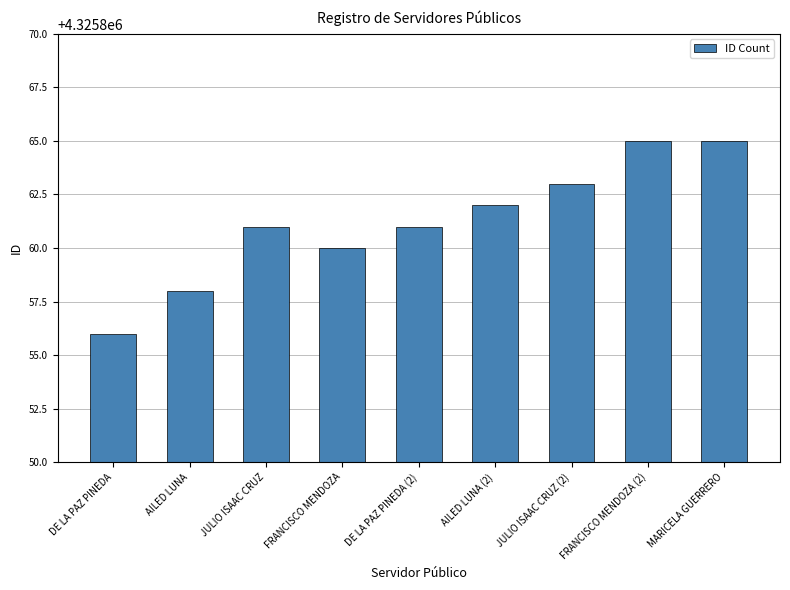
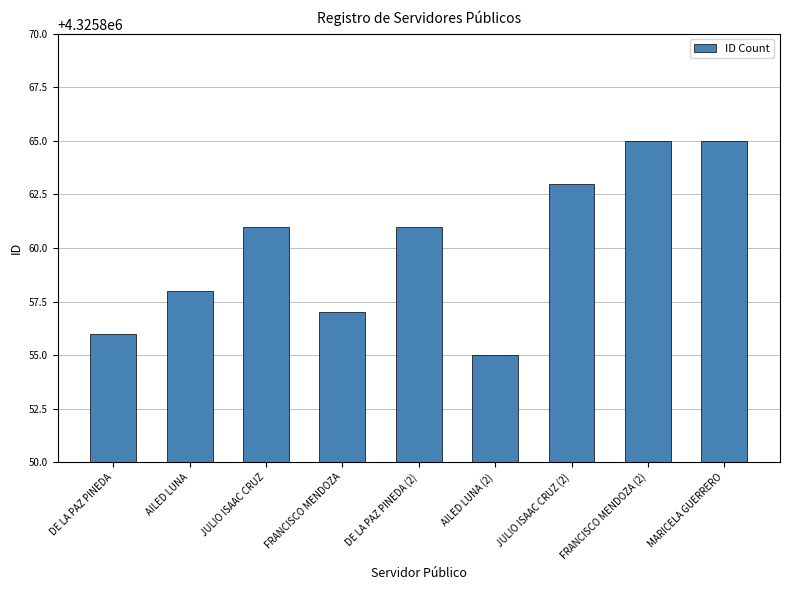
  {
    "DE LA PAZ PINEDA": 4325856,
    "AILED LUNA": 4325858,
    "JULIO ISAAC CRUZ": 4325861,
-   "FRANCISCO MENDOZA": 4325860,
+   "FRANCISCO MENDOZA": 4325857,
    "DE LA PAZ PINEDA (2)": 4325861,
-   "AILED LUNA (2)": 4325862,
+   "AILED LUNA (2)": 4325855,
    "JULIO ISAAC CRUZ (2)": 4325863,
    "FRANCISCO MENDOZA (2)": 4325865,
    "MARICELA GUERRERO": 4325865
  }
